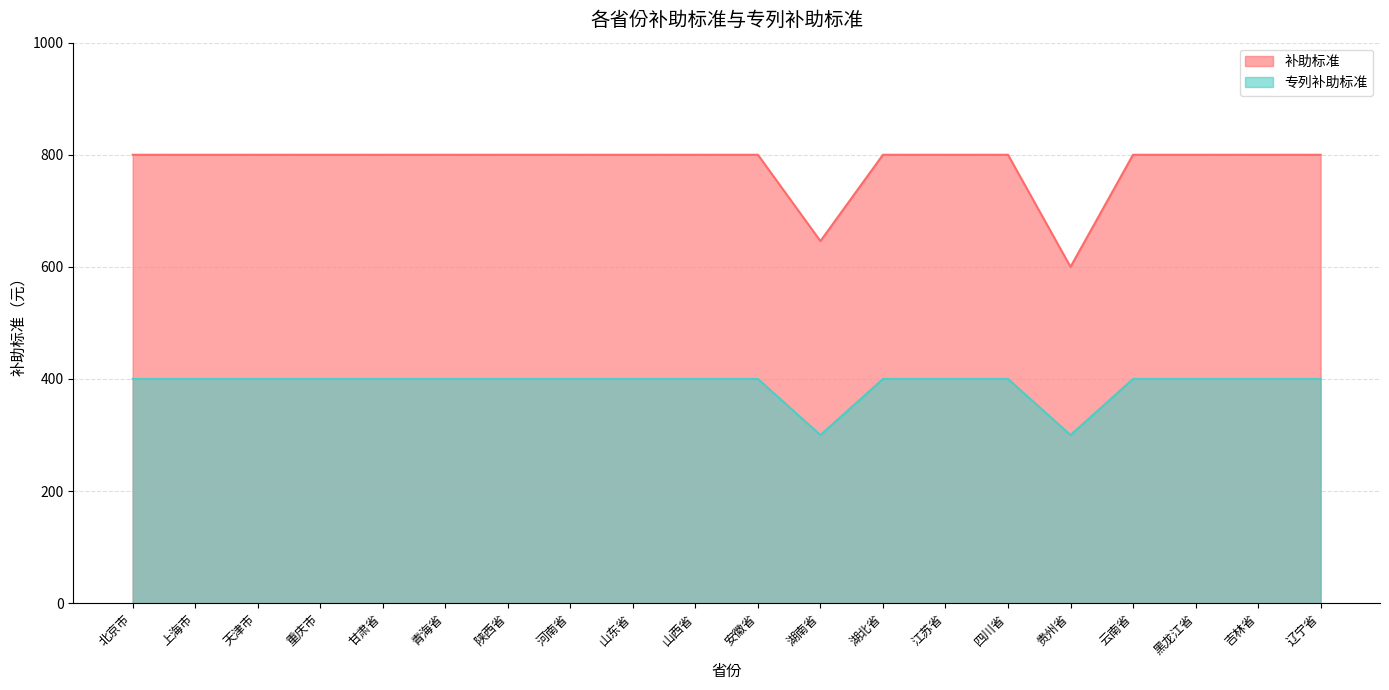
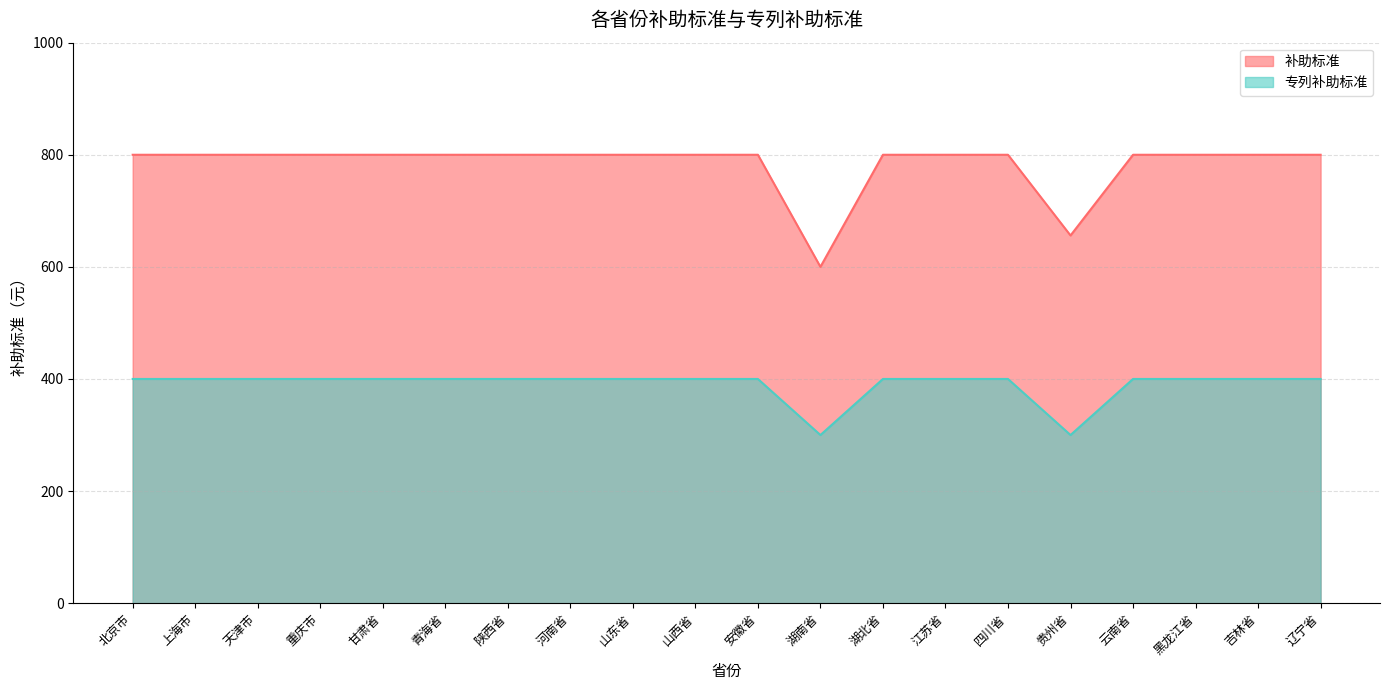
  {
    "补助标准": {
      "北京市": 800,
      "上海市": 800,
      "天津市": 800,
      "重庆市": 800,
      "甘肃省": 800,
      "青海省": 800,
      "陕西省": 800,
      "河南省": 800,
      "山东省": 800,
      "山西省": 800,
      "安徽省": 800,
-     "湖南省": 650,
+     "湖南省": 600,
      "湖北省": 800,
      "江苏省": 800,
      "四川省": 800,
-     "贵州省": 600,
+     "贵州省": 660,
      "云南省": 800,
      "黑龙江省": 800,
      "吉林省": 800,
      "辽宁省": 800
    },
    "专列补助标准": {
      "北京市": 400,
      "上海市": 400,
      "天津市": 400,
      "重庆市": 400,
      "甘肃省": 400,
      "青海省": 400,
      "陕西省": 400,
      "河南省": 400,
      "山东省": 400,
      "山西省": 400,
      "安徽省": 400,
      "湖南省": 300,
      "湖北省": 400,
      "江苏省": 400,
      "四川省": 400,
      "贵州省": 300,
      "云南省": 400,
      "黑龙江省": 400,
      "吉林省": 400,
      "辽宁省": 400
    }
  }
